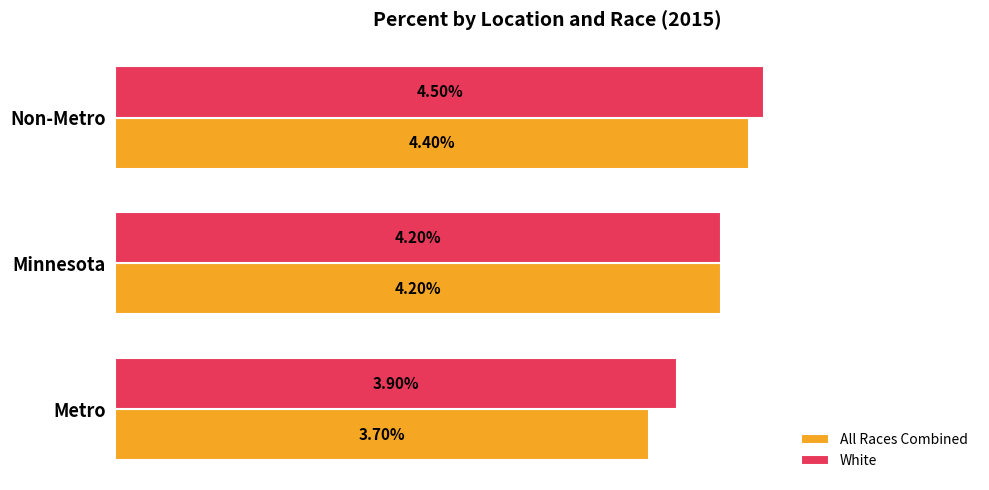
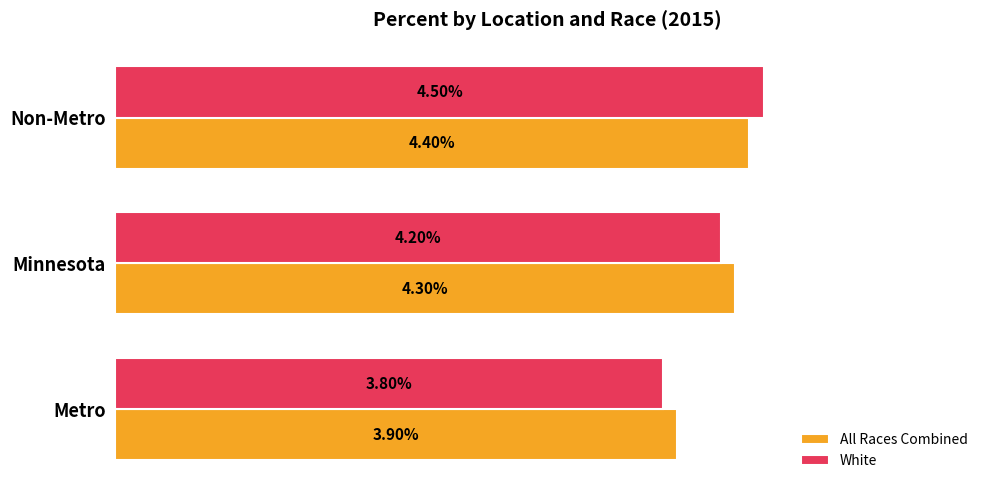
  {
    "All Races Combined": {
      "Non-Metro": "4.40%",
-     "Minnesota": "4.20%",
-     "Metro": "3.70%"
+     "Minnesota": "4.30%",
+     "Metro": "3.90%"
    },
    "White": {
      "Non-Metro": "4.50%",
      "Minnesota": "4.20%",
-     "Metro": "3.90%"
+     "Metro": "3.80%"
    }
  }
